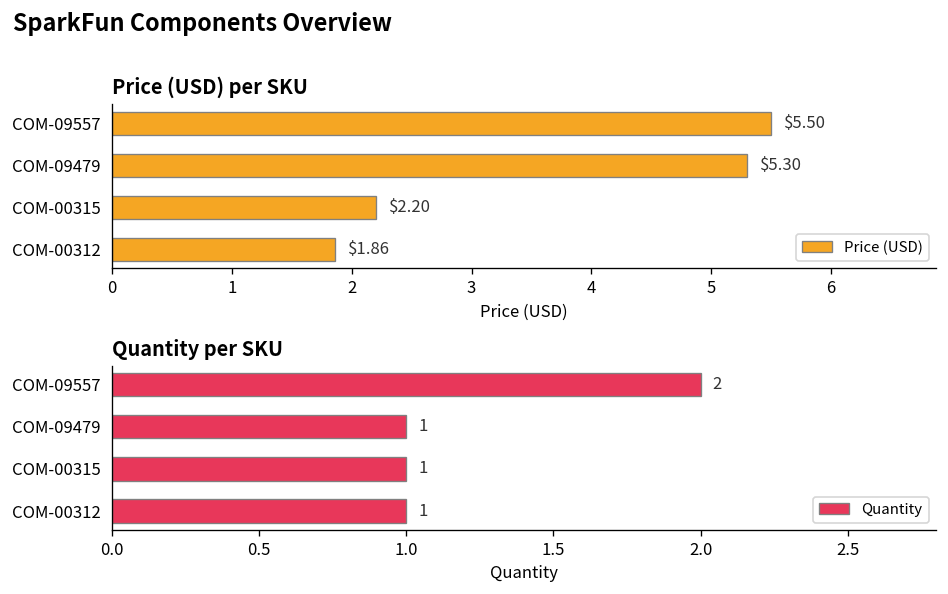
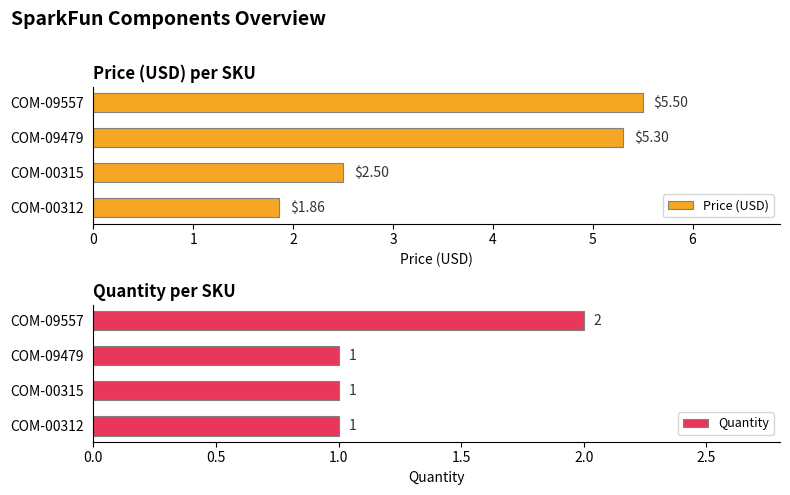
  {
    "Price (USD) per SKU": {
      "COM-09557": "$5.50",
      "COM-09479": "$5.30",
-     "COM-00315": "$2.20",
+     "COM-00315": "$2.50",
      "COM-00312": "$1.86"
    },
    "Quantity per SKU": {
      "COM-09557": "2",
      "COM-09479": "1",
      "COM-00315": "1",
      "COM-00312": "1"
    }
  }
